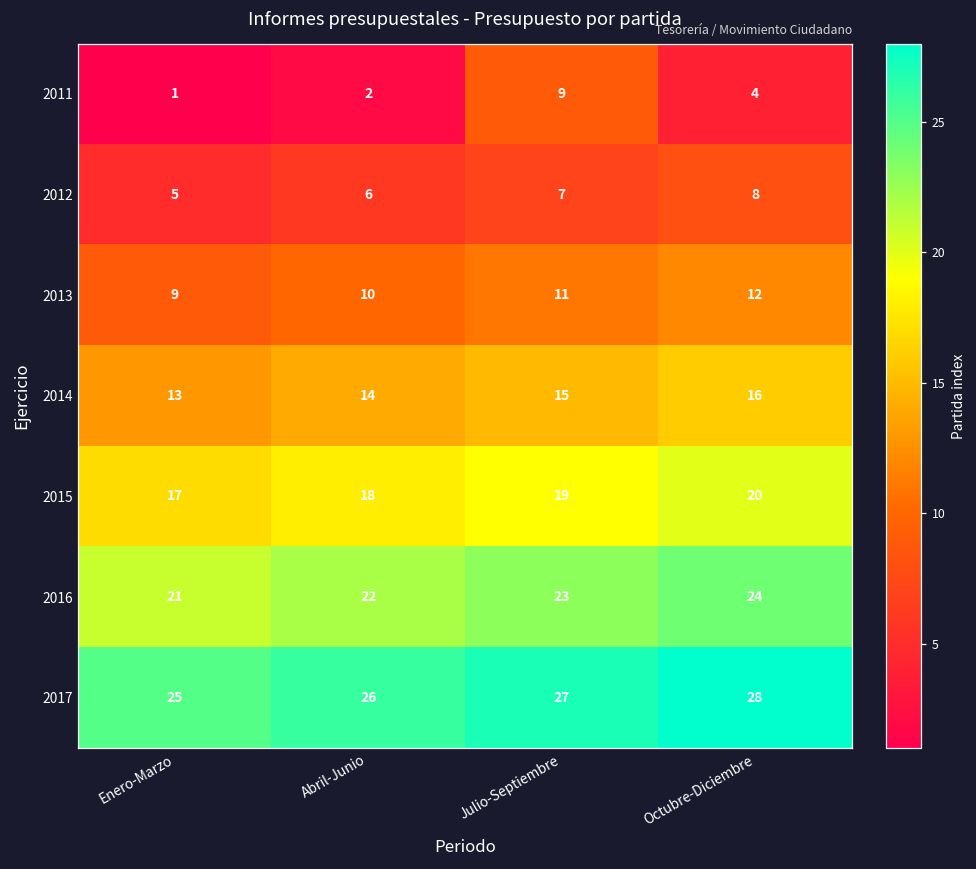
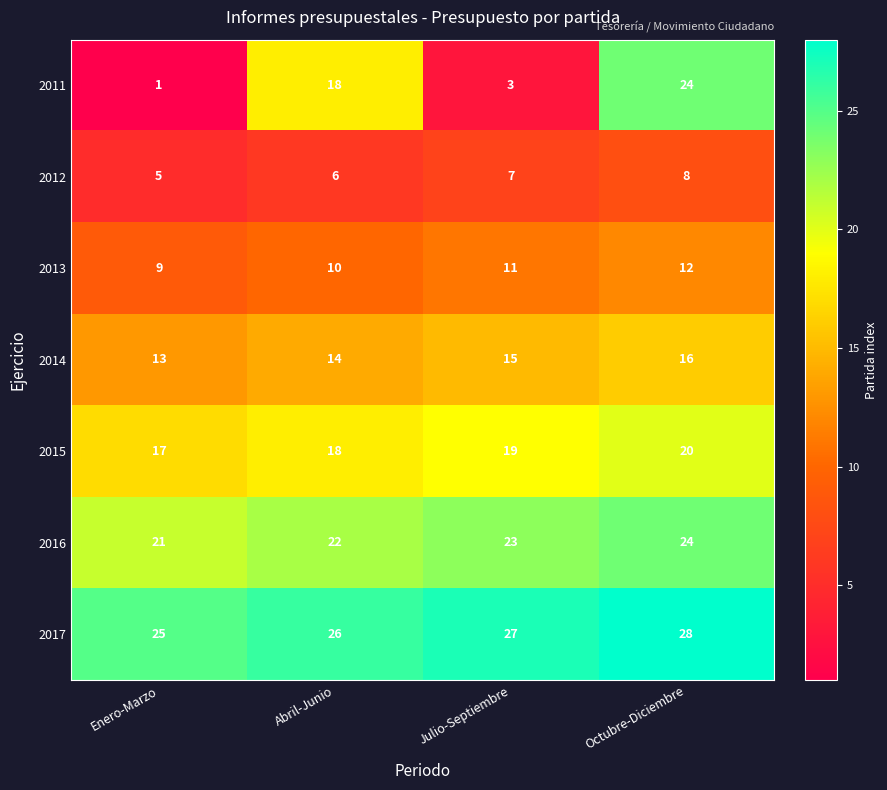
  {
    "2011": {
      "Enero-Marzo": 1,
-     "Abril-Junio": 2,
-     "Julio-Septiembre": 9,
-     "Octubre-Diciembre": 4
+     "Abril-Junio": 18,
+     "Julio-Septiembre": 3,
+     "Octubre-Diciembre": 24
    },
    "2012": {
      "Enero-Marzo": 5,
      "Abril-Junio": 6,
      "Julio-Septiembre": 7,
      "Octubre-Diciembre": 8
    },
    "2013": {
      "Enero-Marzo": 9,
      "Abril-Junio": 10,
      "Julio-Septiembre": 11,
      "Octubre-Diciembre": 12
    },
    "2014": {
      "Enero-Marzo": 13,
      "Abril-Junio": 14,
      "Julio-Septiembre": 15,
      "Octubre-Diciembre": 16
    },
    "2015": {
      "Enero-Marzo": 17,
      "Abril-Junio": 18,
      "Julio-Septiembre": 19,
      "Octubre-Diciembre": 20
    },
    "2016": {
      "Enero-Marzo": 21,
      "Abril-Junio": 22,
      "Julio-Septiembre": 23,
      "Octubre-Diciembre": 24
    },
    "2017": {
      "Enero-Marzo": 25,
      "Abril-Junio": 26,
      "Julio-Septiembre": 27,
      "Octubre-Diciembre": 28
    }
  }
